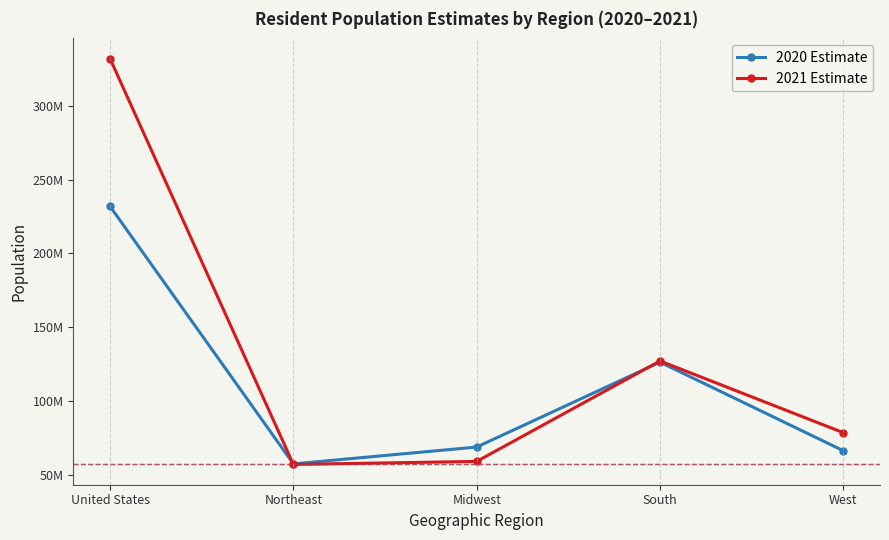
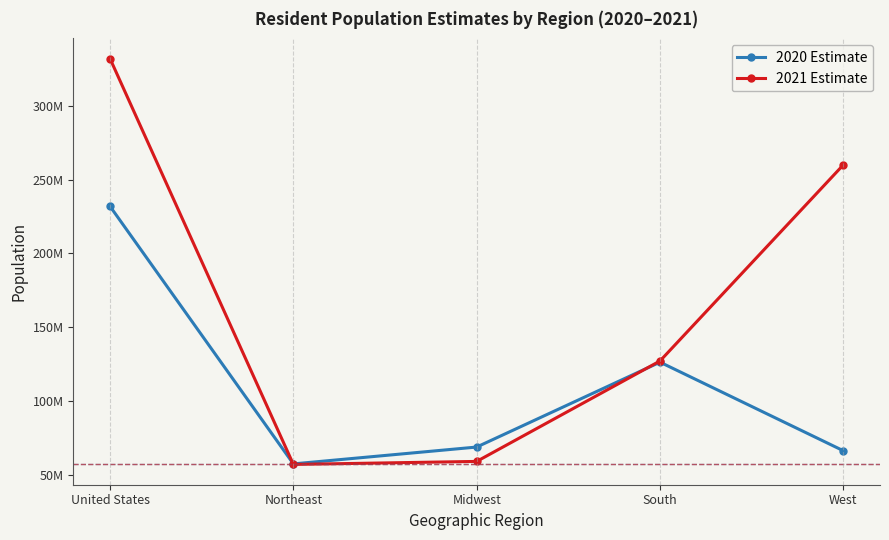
  {
    "2020 Estimate": {
      "United States": 232000000,
      "Midwest": 69000000,
      "West": 66000000
    },
    "2021 Estimate": {
      "United States": 332000000,
      "Midwest": 59000000,
-     "West": 79000000
+     "West": 260000000
    }
  }
